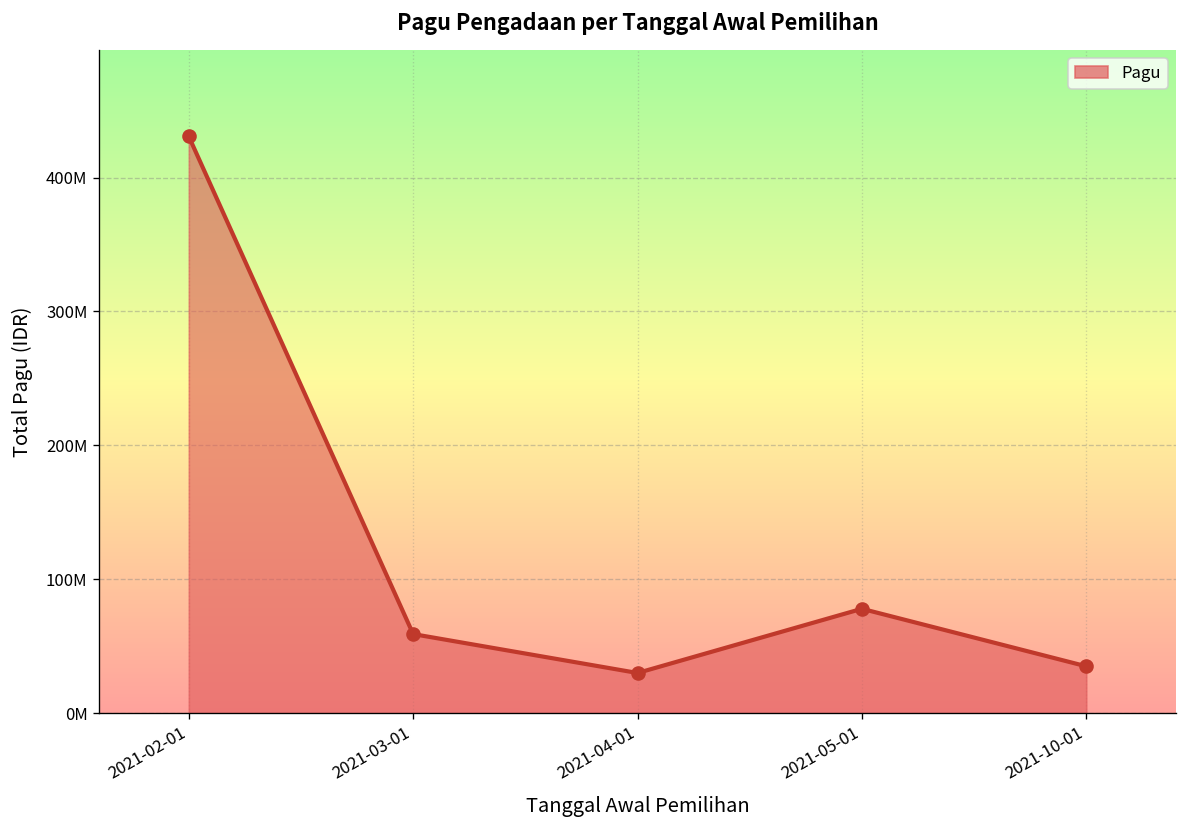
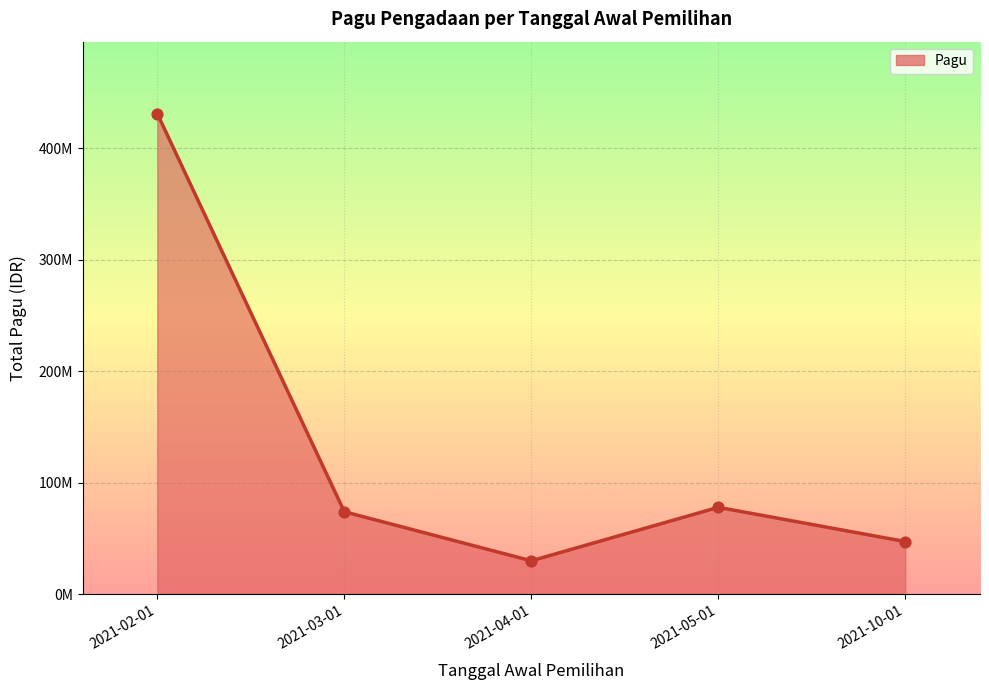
  {
    "2021-02-01": 431000000,
-   "2021-03-01": 59000000,
+   "2021-03-01": 74000000,
    "2021-04-01": 30000000,
    "2021-05-01": 78000000,
-   "2021-10-01": 35000000
+   "2021-10-01": 47000000
  }
